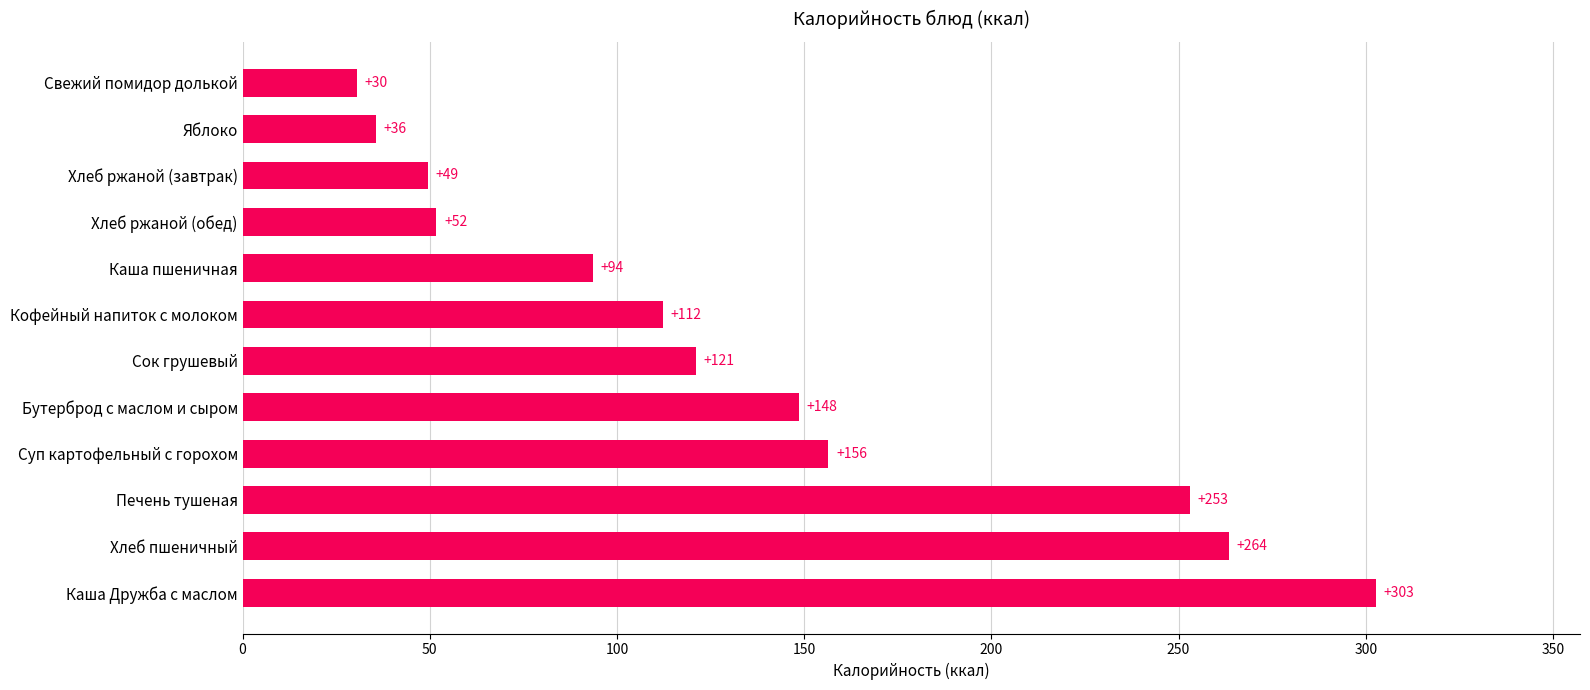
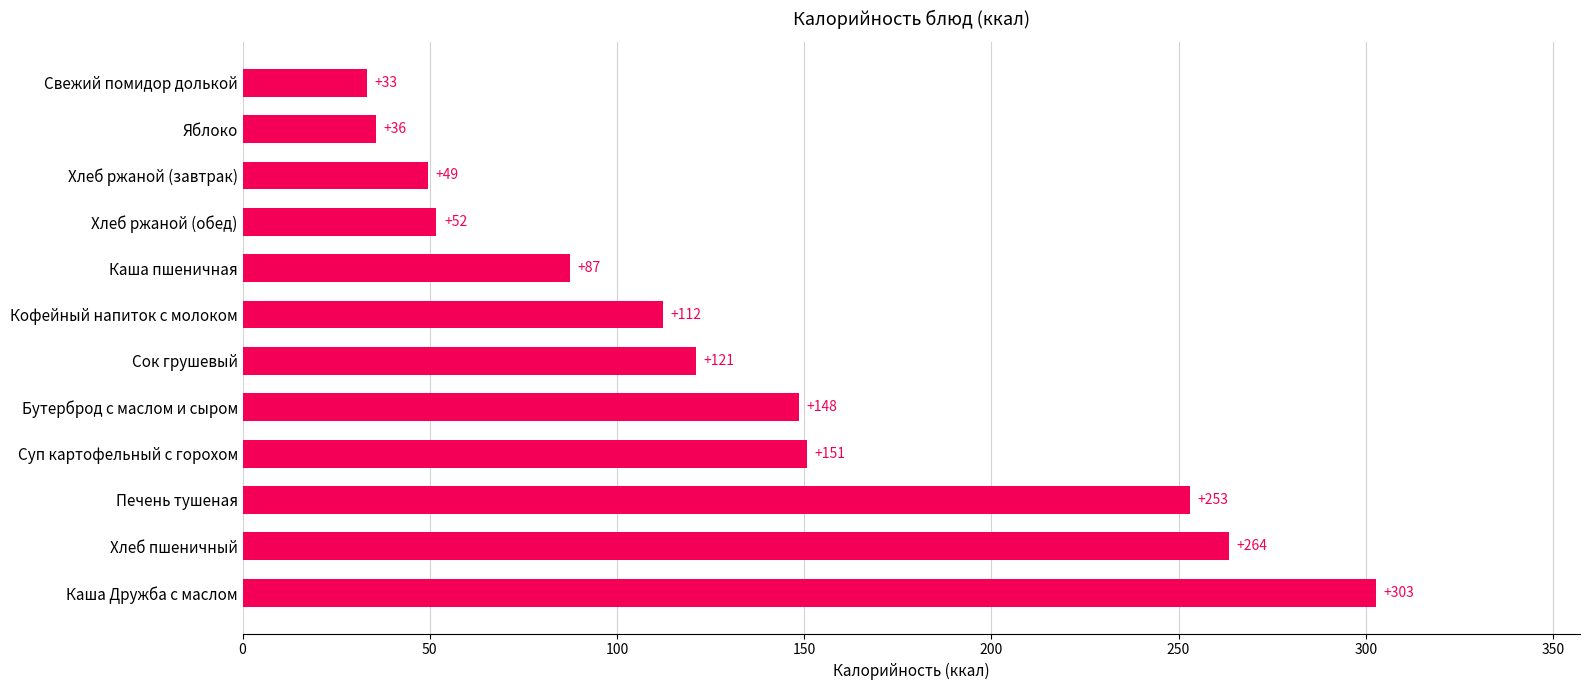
  {
-   "Свежий помидор долькой": "+30",
+   "Свежий помидор долькой": "+33",
    "Яблоко": "+36",
    "Хлеб ржаной (завтрак)": "+49",
    "Хлеб ржаной (обед)": "+52",
-   "Каша пшеничная": "+94",
+   "Каша пшеничная": "+87",
    "Кофейный напиток с молоком": "+112",
    "Сок грушевый": "+121",
    "Бутерброд с маслом и сыром": "+148",
-   "Суп картофельный с горохом": "+156",
+   "Суп картофельный с горохом": "+151",
    "Печень тушеная": "+253",
    "Хлеб пшеничный": "+264",
    "Каша Дружба с маслом": "+303"
  }
